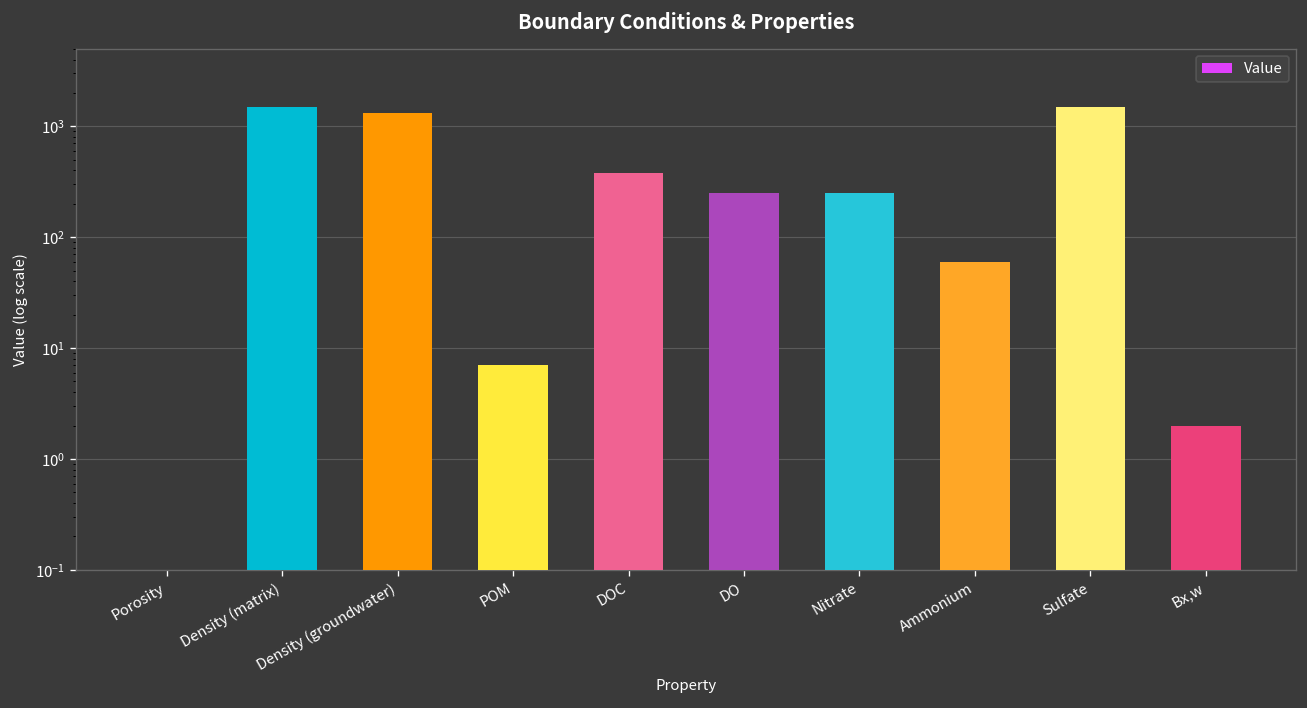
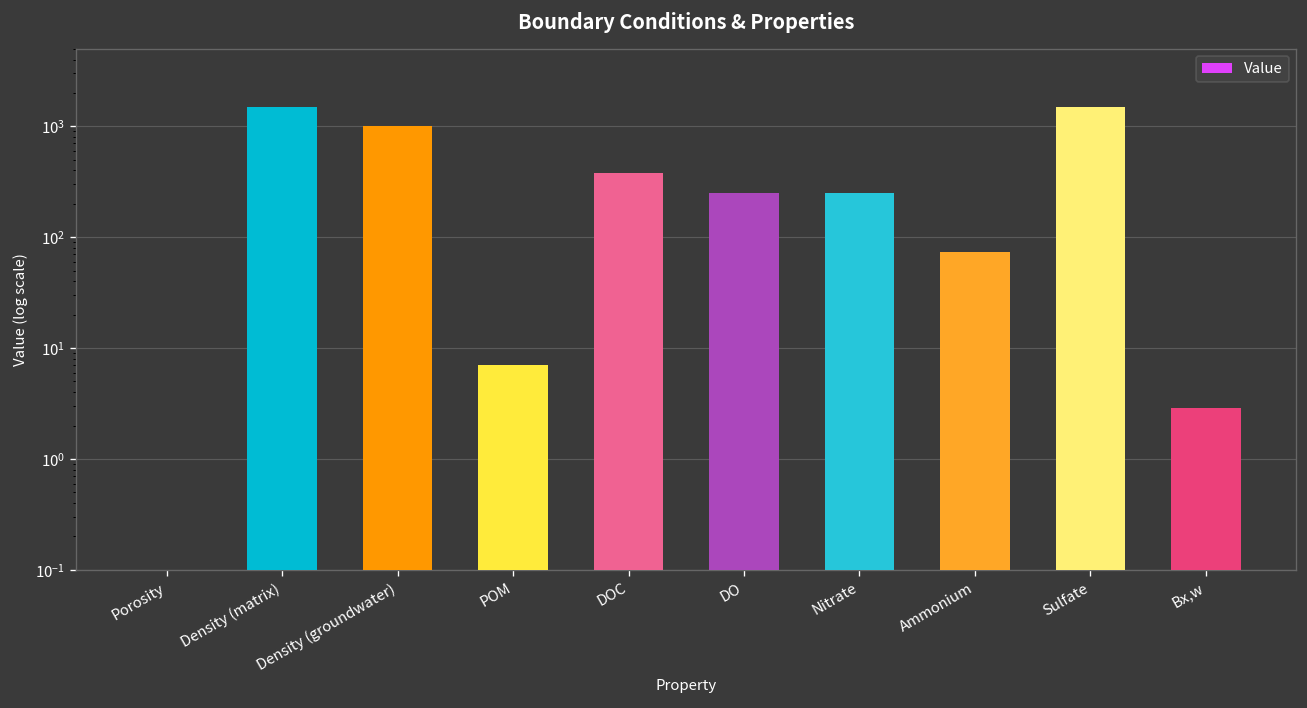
  {
    "Porosity": 0.1,
    "Density (matrix)": 1500,
-   "Density (groundwater)": 1300,
+   "Density (groundwater)": 1000,
    "POM": 7,
    "DOC": 380,
    "DO": 250,
    "Nitrate": 250,
-   "Ammonium": 60,
+   "Ammonium": 70,
    "Sulfate": 1500,
-   "Bx,w": 2.0
+   "Bx,w": 2.9
  }
